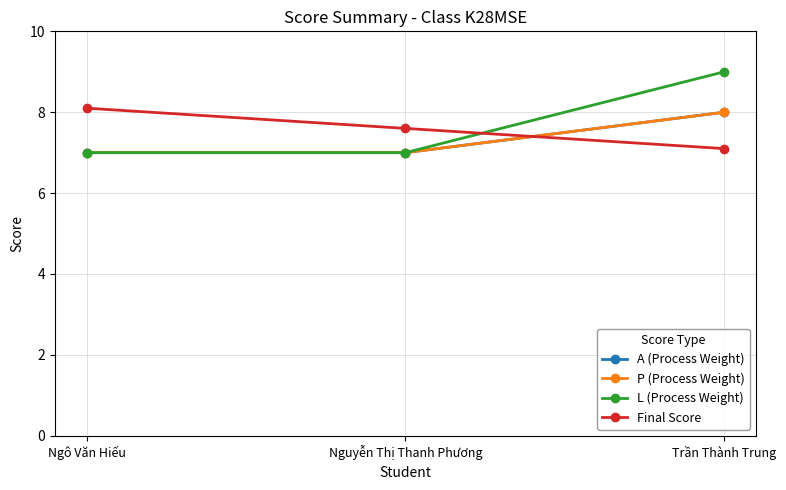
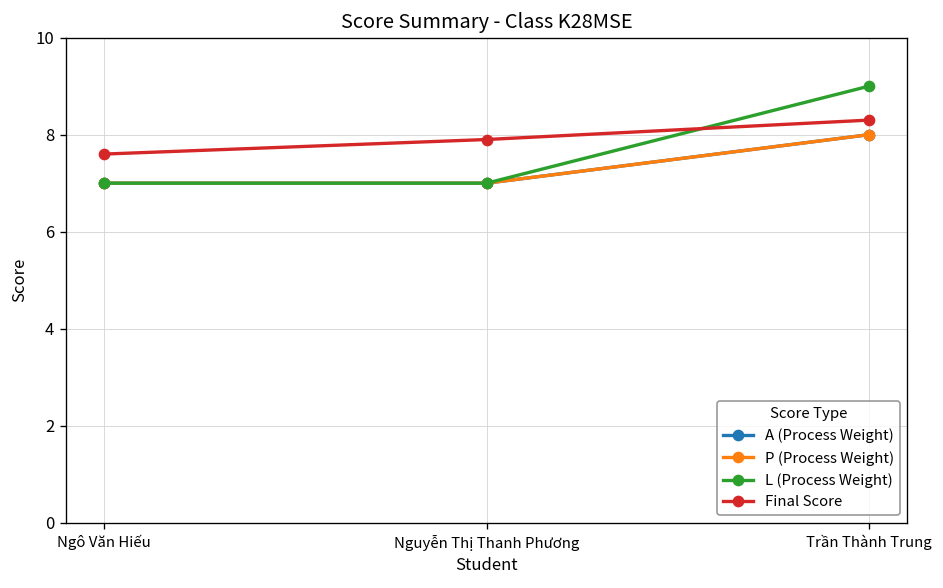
  {
    "P (Process Weight)": {
      "Trần Thành Trung": 8.0
    },
    "L (Process Weight)": {
      "Trần Thành Trung": 9.0
    },
    "Final Score": {
-     "Ngô Văn Hiếu": 8.1,
-     "Nguyễn Thị Thanh Phương": 7.6,
-     "Trần Thành Trung": 7.1
+     "Ngô Văn Hiếu": 7.6,
+     "Nguyễn Thị Thanh Phương": 7.9,
+     "Trần Thành Trung": 8.3
    }
  }
